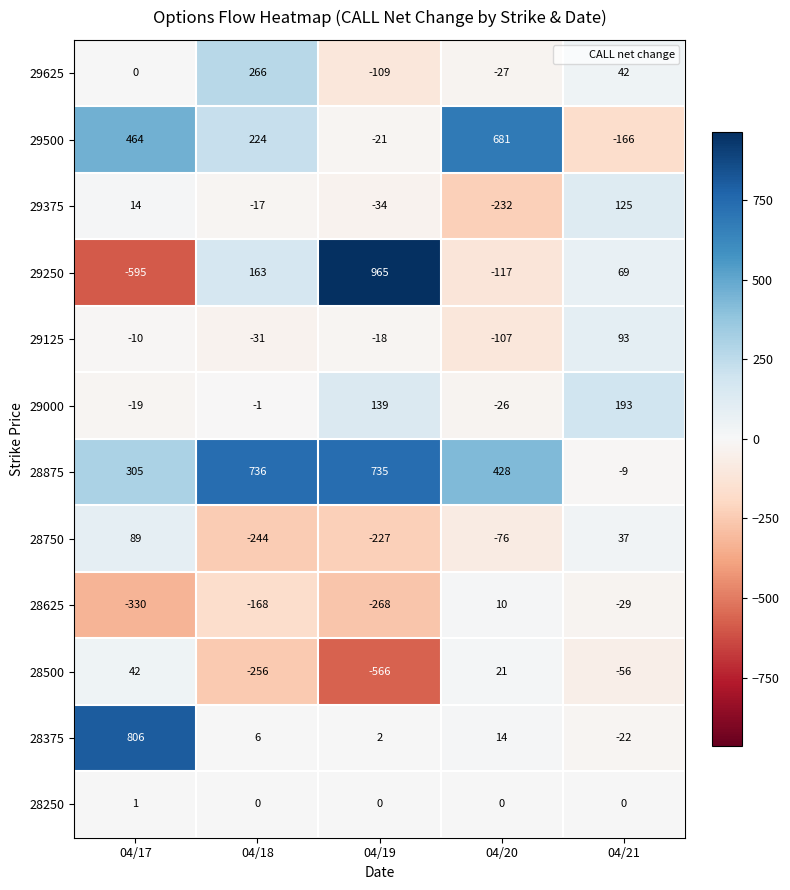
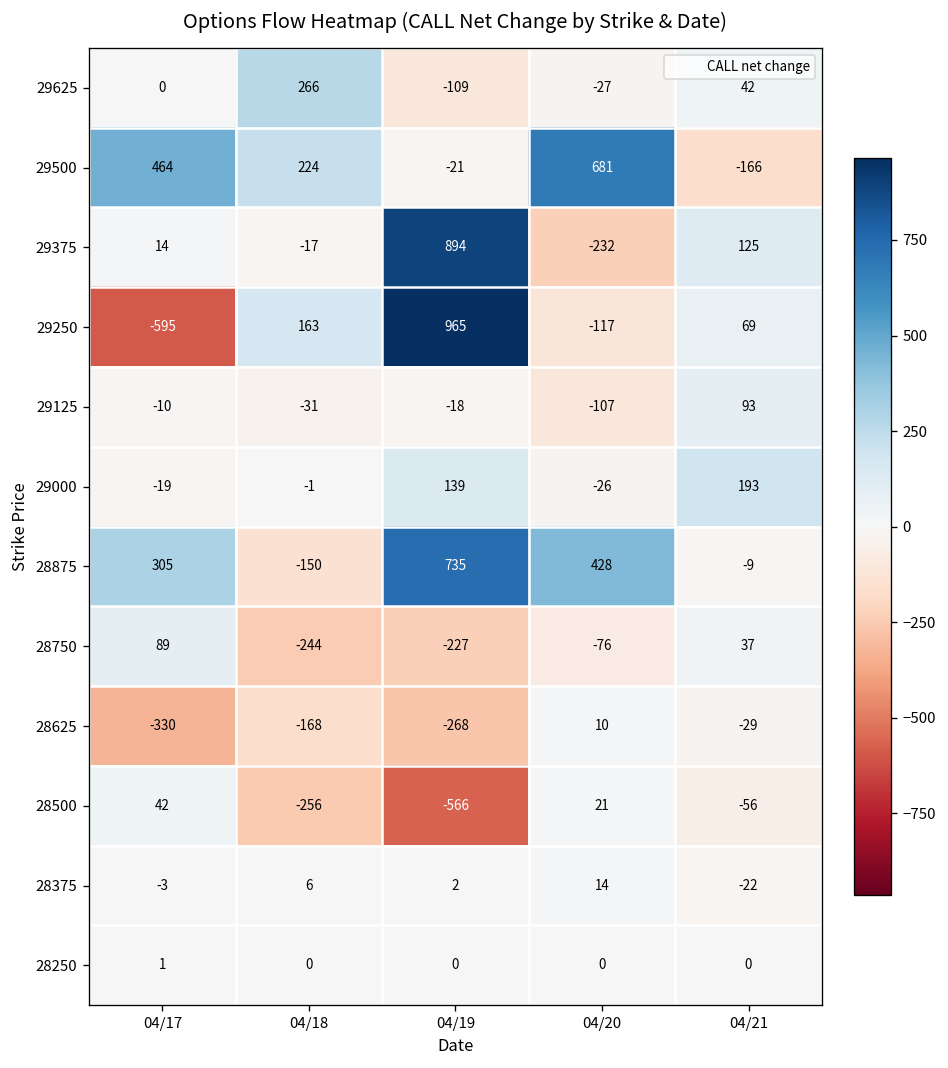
  {
    "29625": {
      "04/17": 0,
      "04/18": 266,
      "04/19": -109,
      "04/20": -27,
      "04/21": 42
    },
    "29500": {
      "04/17": 464,
      "04/18": 224,
      "04/19": -21,
      "04/20": 681,
      "04/21": -166
    },
    "29375": {
      "04/17": 14,
      "04/18": -17,
-     "04/19": -34,
+     "04/19": 894,
      "04/20": -232,
      "04/21": 125
    },
    "29250": {
      "04/17": -595,
      "04/18": 163,
      "04/19": 965,
      "04/20": -117,
      "04/21": 69
    },
    "29125": {
      "04/17": -10,
      "04/18": -31,
      "04/19": -18,
      "04/20": -107,
      "04/21": 93
    },
    "29000": {
      "04/17": -19,
      "04/18": -1,
      "04/19": 139,
      "04/20": -26,
      "04/21": 193
    },
    "28875": {
      "04/17": 305,
-     "04/18": 736,
+     "04/18": -150,
      "04/19": 735,
      "04/20": 428,
      "04/21": -9
    },
    "28750": {
      "04/17": 89,
      "04/18": -244,
      "04/19": -227,
      "04/20": -76,
      "04/21": 37
    },
    "28625": {
      "04/17": -330,
      "04/18": -168,
      "04/19": -268,
      "04/20": 10,
      "04/21": -29
    },
    "28500": {
      "04/17": 42,
      "04/18": -256,
      "04/19": -566,
      "04/20": 21,
      "04/21": -56
    },
    "28375": {
-     "04/17": 806,
+     "04/17": -3,
      "04/18": 6,
      "04/19": 2,
      "04/20": 14,
      "04/21": -22
    },
    "28250": {
      "04/17": 1,
      "04/18": 0,
      "04/19": 0,
      "04/20": 0,
      "04/21": 0
    }
  }
